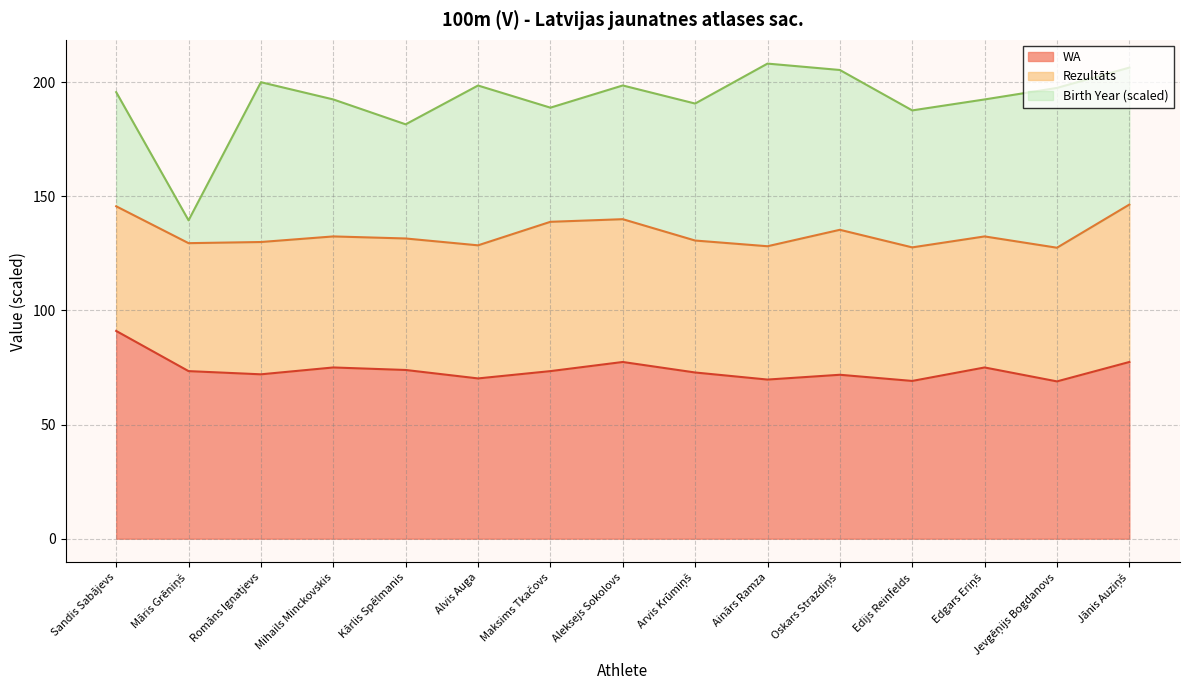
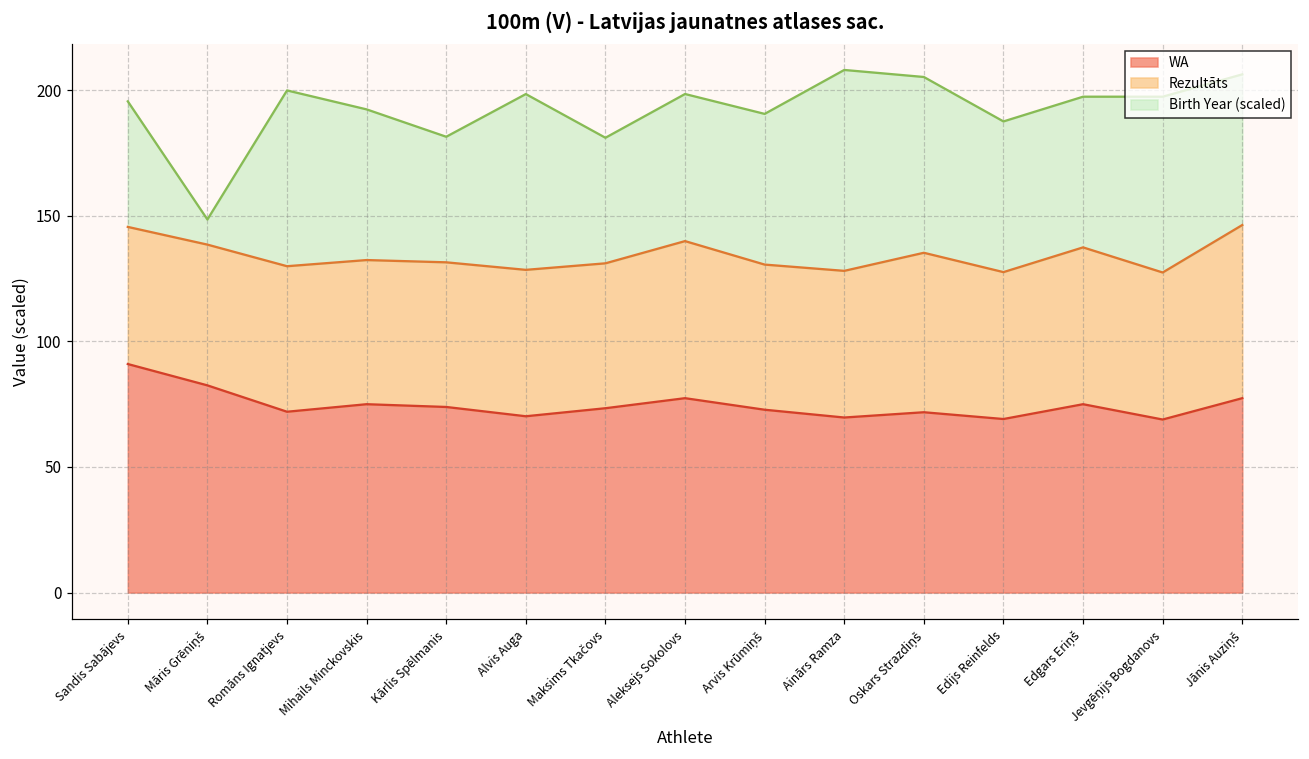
  {
    "WA": {
      "Sandis Sabājevs": 91,
-     "Māris Grēniņš": 73,
+     "Māris Grēniņš": 83,
      "Romāns Ignatjevs": 72,
      "Mihails Minckovskis": 75,
      "Kārlis Spēlmanis": 74,
      "Alvis Auga": 70,
      "Maksims Tkačovs": 73,
      "Aleksejs Sokolovs": 77,
      "Arvis Krūmiņš": 73,
      "Ainārs Ramza": 70,
      "Oskars Strazdiņš": 72,
      "Edijs Reinfelds": 69,
      "Edgars Eriņš": 75,
      "Jevgēņijs Bogdanovs": 69,
      "Jānis Auziņš": 77
    },
    "Rezultāts": {
      "Sandis Sabājevs": 55,
      "Māris Grēniņš": 56,
      "Romāns Ignatjevs": 58,
      "Mihails Minckovskis": 57,
      "Kārlis Spēlmanis": 58,
      "Alvis Auga": 58,
-     "Maksims Tkačovs": 65,
+     "Maksims Tkačovs": 58,
      "Aleksejs Sokolovs": 63,
      "Arvis Krūmiņš": 58,
      "Ainārs Ramza": 58,
      "Oskars Strazdiņš": 64,
      "Edijs Reinfelds": 59,
-     "Edgars Eriņš": 57,
+     "Edgars Eriņš": 62,
      "Jevgēņijs Bogdanovs": 59,
      "Jānis Auziņš": 69
    },
    "Birth Year (scaled)": {
      "Sandis Sabājevs": 50,
      "Māris Grēniņš": 10,
      "Romāns Ignatjevs": 70,
      "Mihails Minckovskis": 60,
      "Kārlis Spēlmanis": 50,
      "Alvis Auga": 70,
      "Maksims Tkačovs": 50,
      "Aleksejs Sokolovs": 59,
      "Arvis Krūmiņš": 60,
      "Ainārs Ramza": 80,
      "Oskars Strazdiņš": 70,
      "Edijs Reinfelds": 60,
      "Edgars Eriņš": 60
    }
  }
